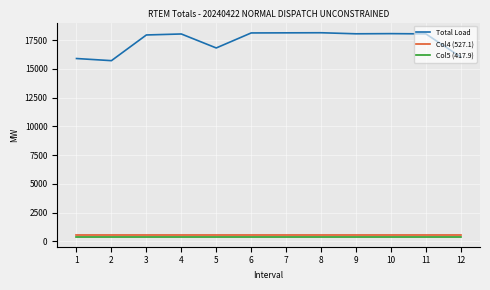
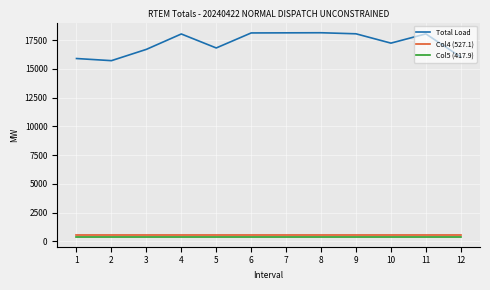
  {
    "Total Load": {
      "1": 15900,
      "2": 15700,
-     "3": 17900,
+     "3": 16700,
      "4": 18000,
      "5": 16800,
      "6": 18100,
      "7": 18100,
      "8": 18100,
      "9": 18000,
-     "10": 18100
+     "10": 17200
    }
  }
